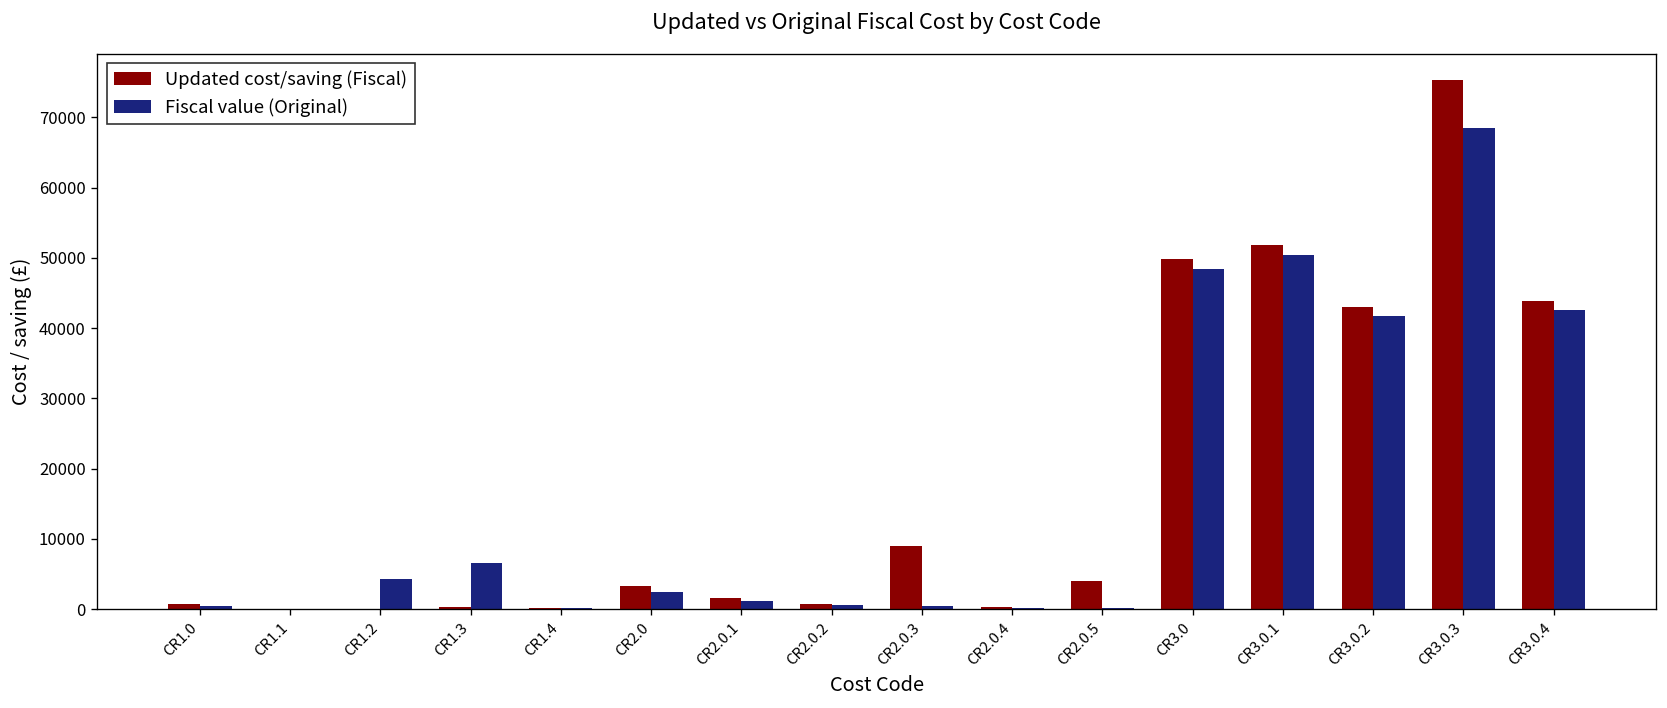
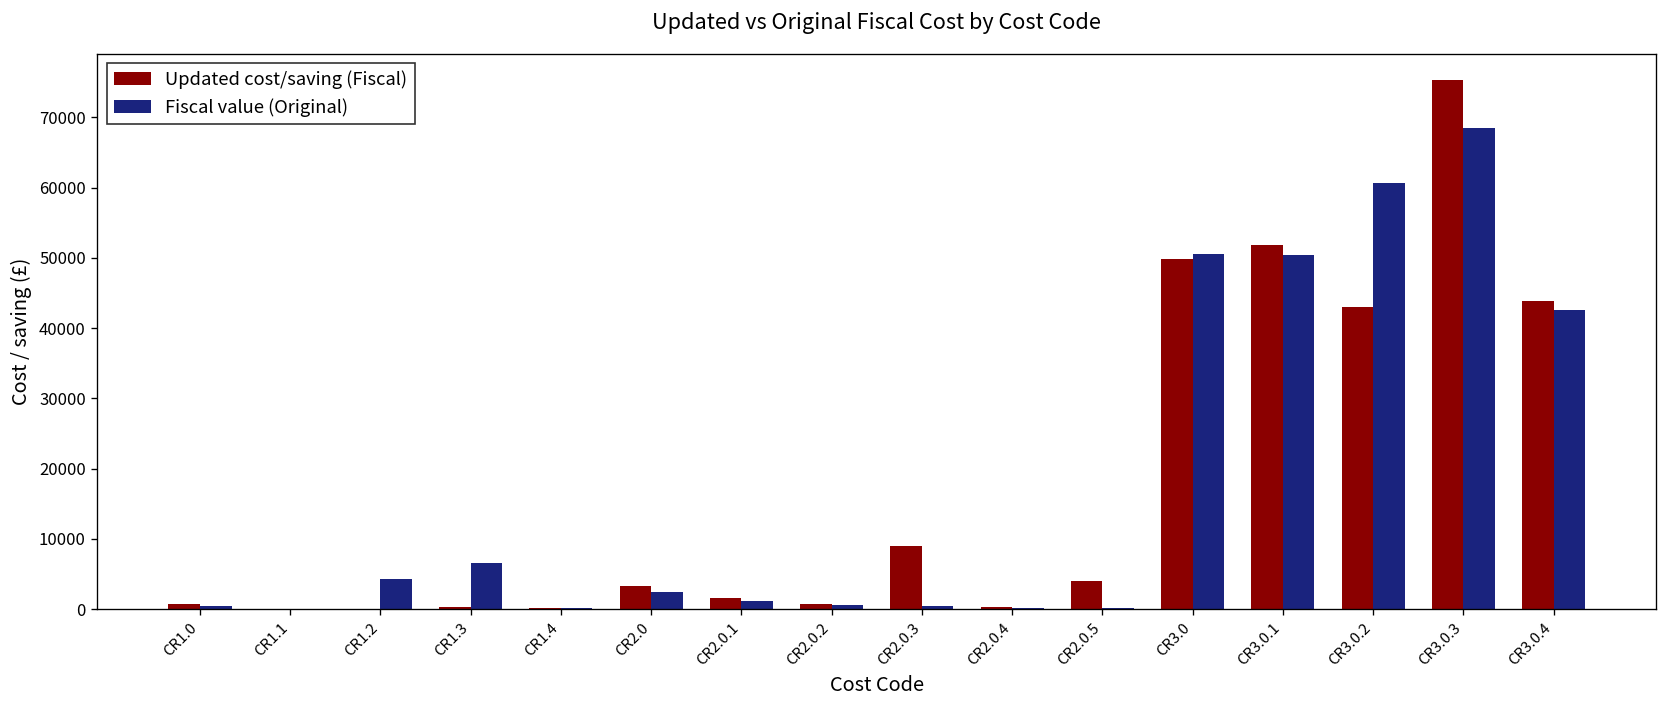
  {
    "Updated cost/saving (Fiscal)": {
      "CR1.0": 1000,
      "CR2.0": 3000,
      "CR2.0.1": 2000,
      "CR2.0.2": 1000,
      "CR2.0.3": 9000,
      "CR2.0.5": 4000,
      "CR3.0": 50000,
      "CR3.0.1": 52000,
      "CR3.0.2": 43000,
      "CR3.0.3": 75000,
      "CR3.0.4": 44000
    },
    "Fiscal value (Original)": {
      "CR1.0": 1000,
      "CR1.2": 4000,
      "CR1.3": 7000,
      "CR2.0": 2000,
      "CR2.0.1": 1000,
      "CR2.0.2": 1000,
-     "CR3.0": 48000,
+     "CR3.0": 51000,
      "CR3.0.1": 50000,
-     "CR3.0.2": 42000,
+     "CR3.0.2": 61000,
      "CR3.0.3": 68000,
      "CR3.0.4": 43000
    }
  }
